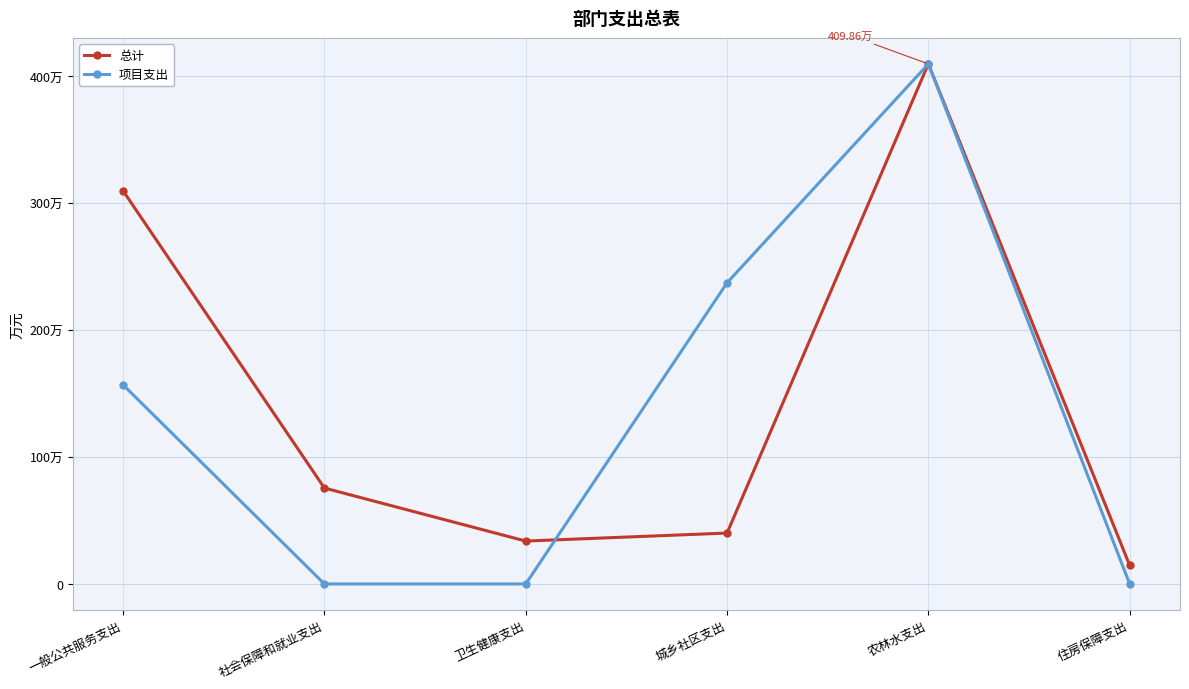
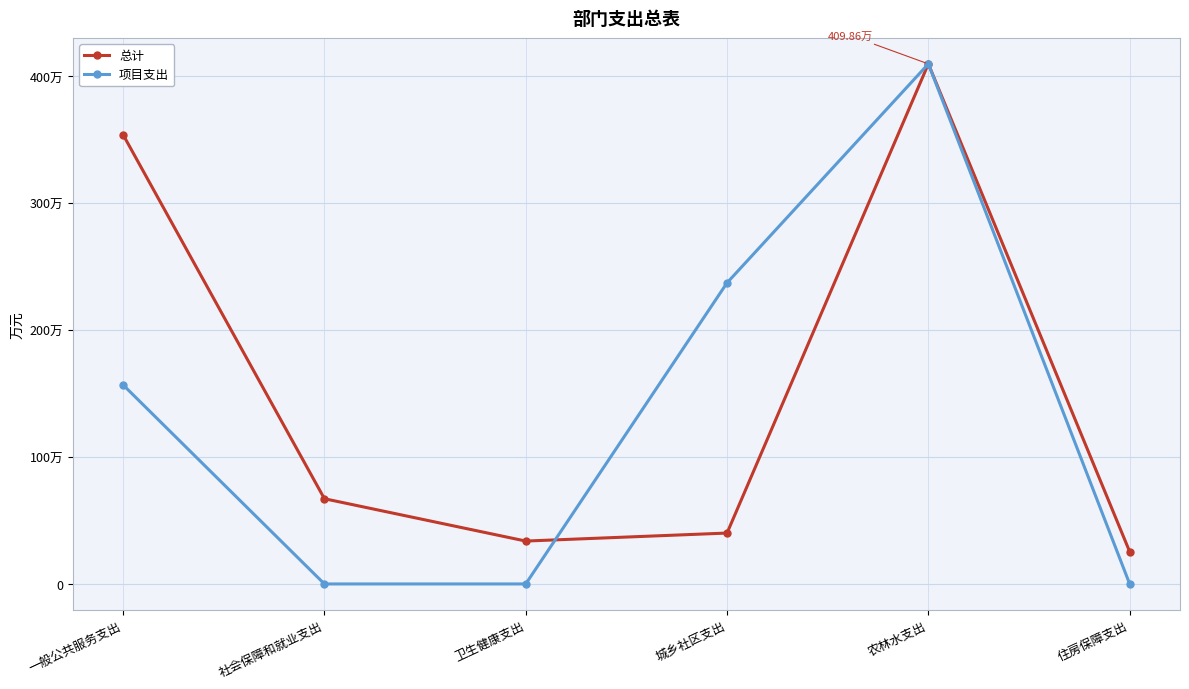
  {
    "总计": {
-     "一般公共服务支出": "310万",
-     "社会保障和就业支出": "76万",
+     "一般公共服务支出": "354万",
+     "社会保障和就业支出": "67万",
      "卫生健康支出": "34万",
      "城乡社区支出": "40万",
-     "住房保障支出": "15万"
+     "住房保障支出": "25万"
    },
    "项目支出": {
      "一般公共服务支出": "157万",
      "社会保障和就业支出": "0万",
      "卫生健康支出": "0万",
      "城乡社区支出": "237万",
      "住房保障支出": "0万"
    }
  }
